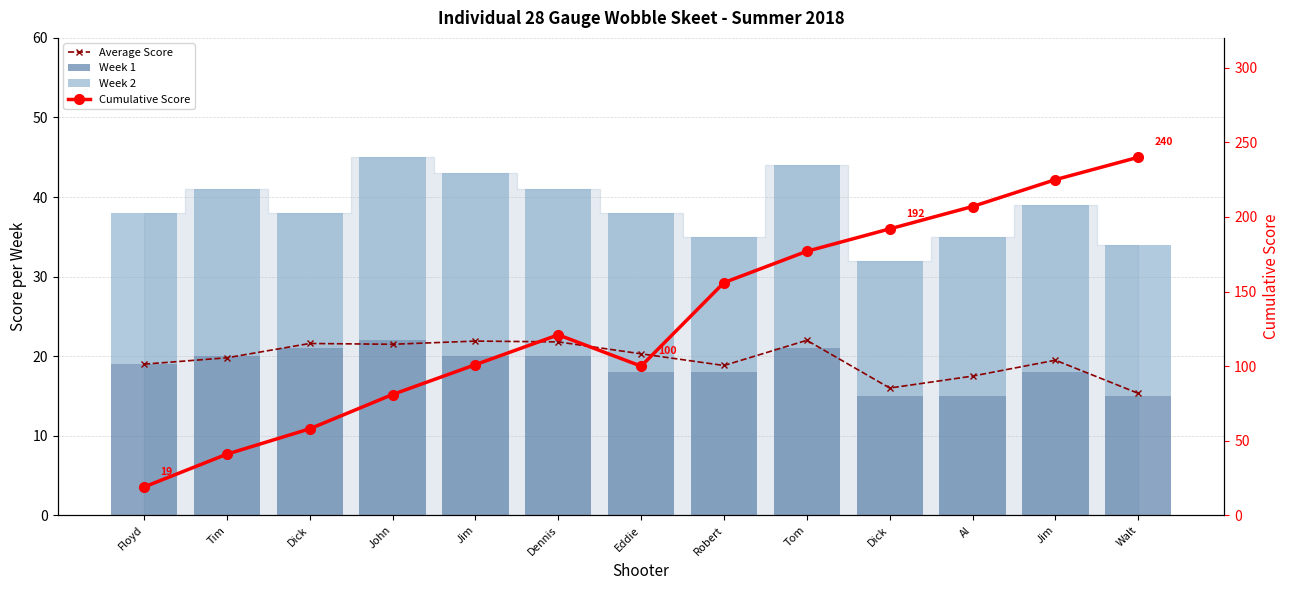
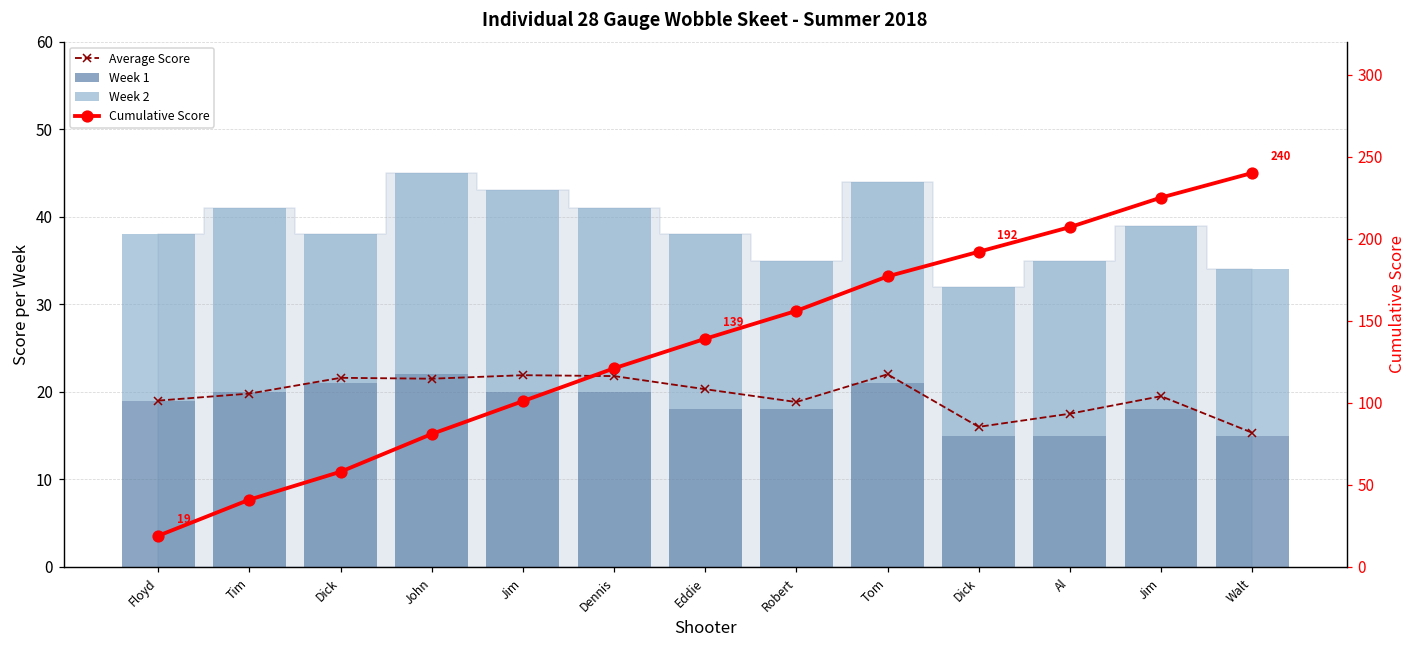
  {
    "Cumulative Score": {
-     "Eddie": 100,
+     "Eddie": 139,
      "Walt": 240
    }
  }
